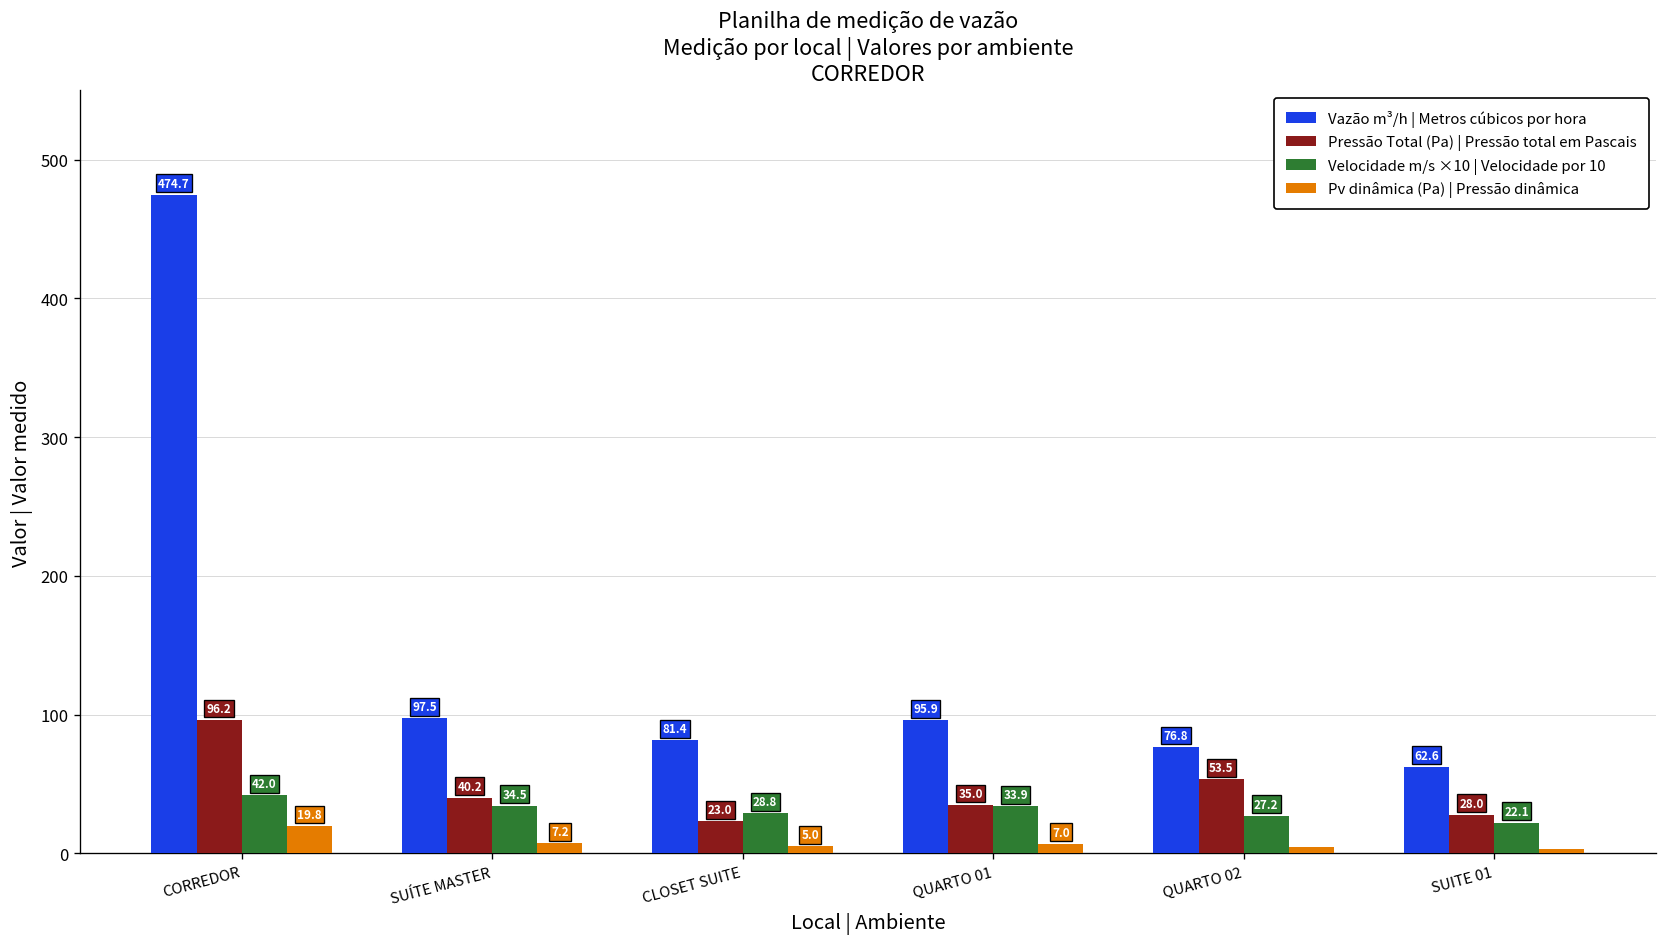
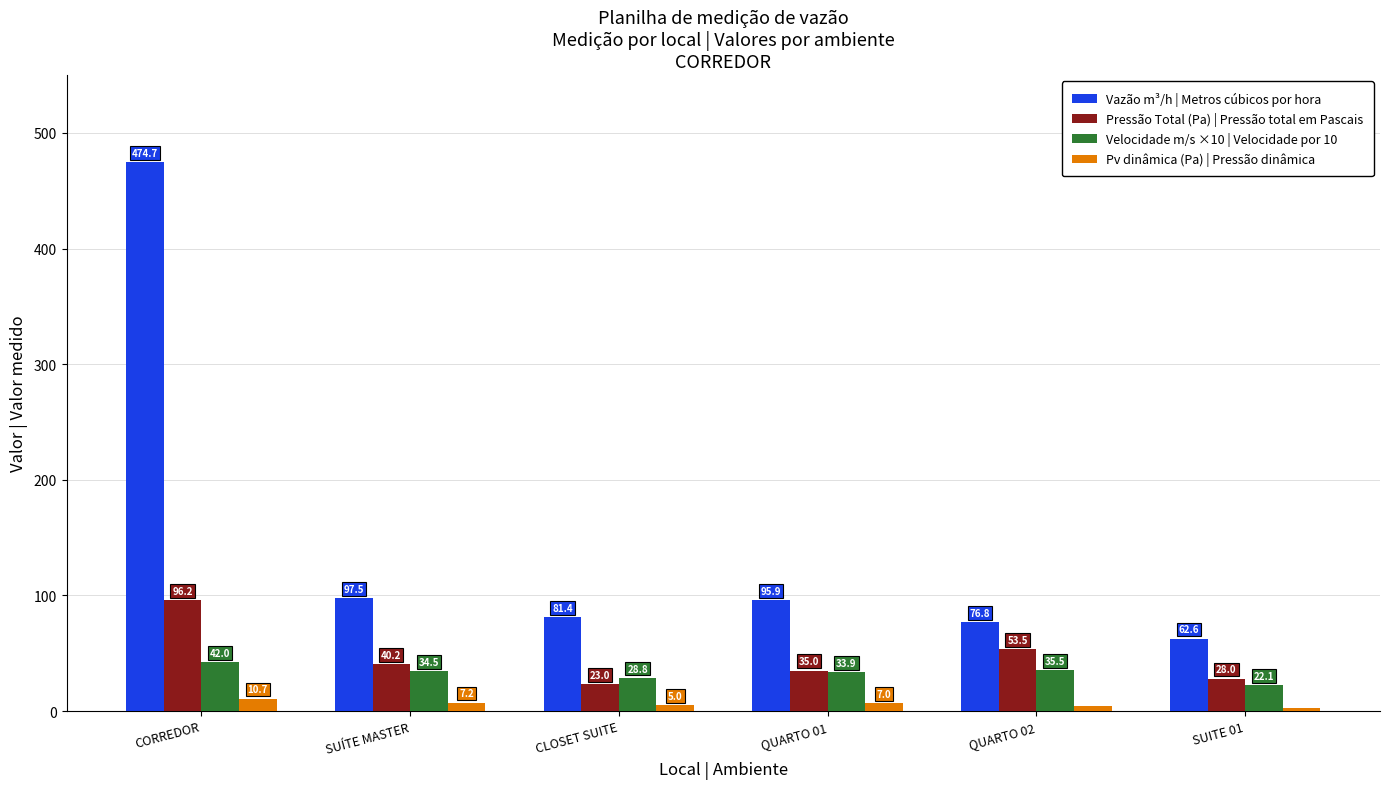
  {
    "Velocidade m/s ×10 | Velocidade por 10": {
-     "QUARTO 02": 27.2
+     "QUARTO 02": 35.5
    },
    "Pv dinâmica (Pa) | Pressão dinâmica": {
-     "CORREDOR": 19.8
+     "CORREDOR": 10.7
    }
  }
